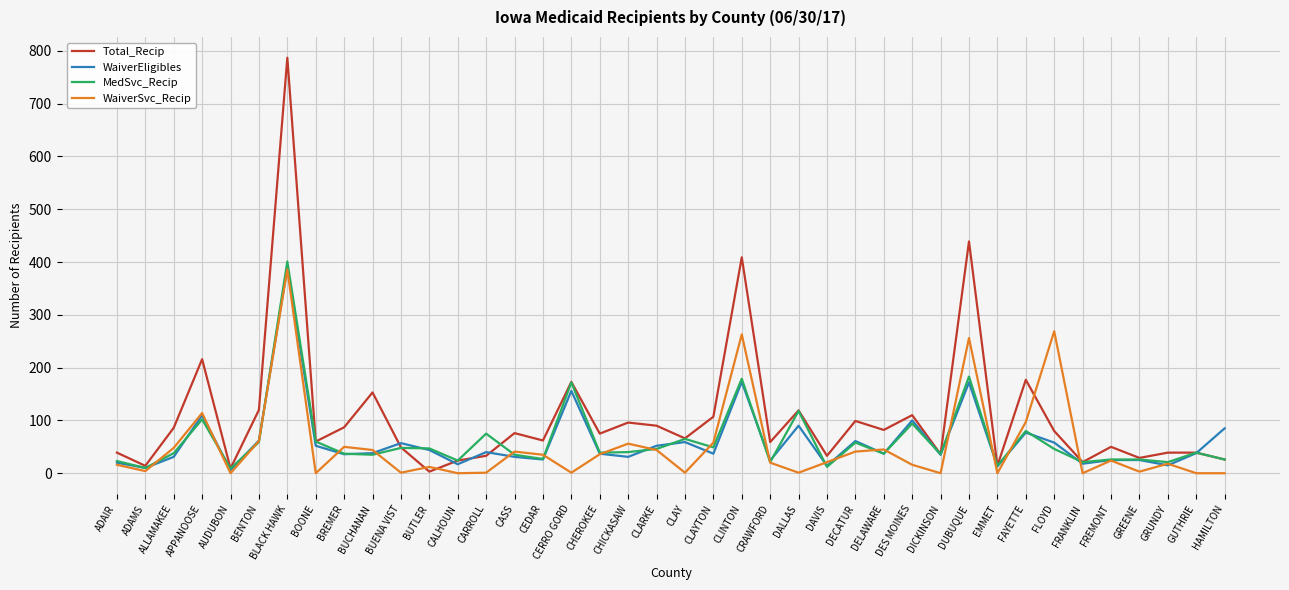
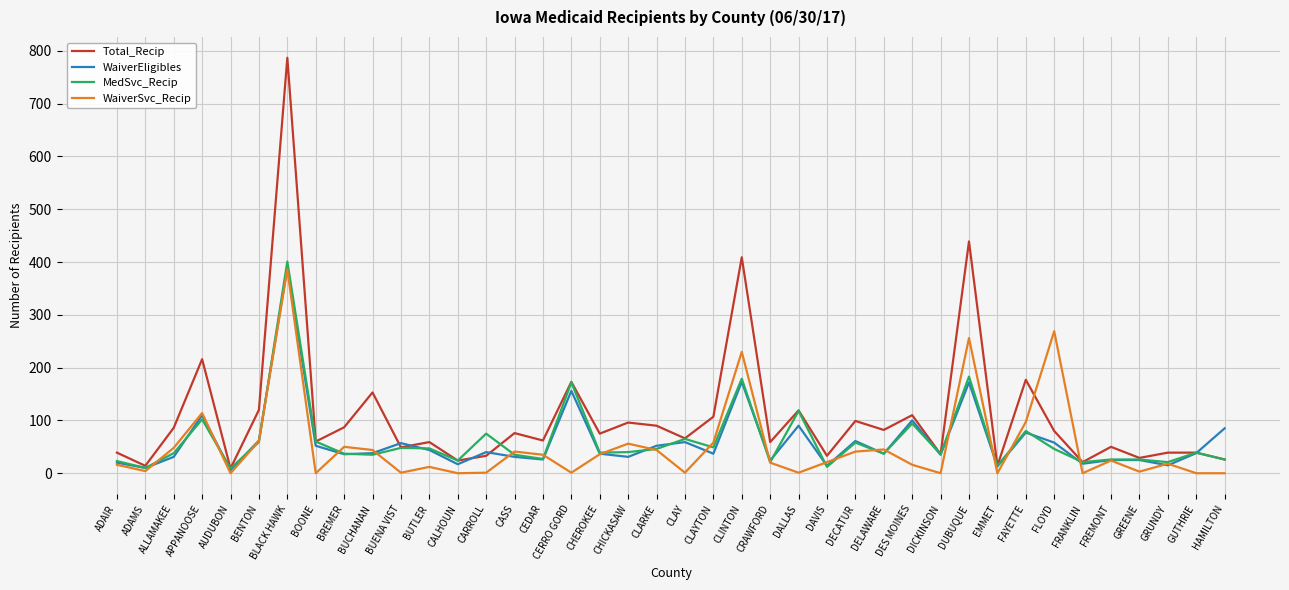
  {
    "Total_Recip": {
      "ADAIR": 40,
      "ALLAMAKEE": 90,
      "APPANOOSE": 220,
      "BENTON": 120,
      "BLACK HAWK": 790,
      "BREMER": 90,
      "BUCHANAN": 150,
-     "BUTLER": 0,
+     "BUTLER": 60,
      "CARROLL": 30,
      "CASS": 80,
      "CEDAR": 60,
      "CHEROKEE": 80,
      "CHICKASAW": 100,
      "CLARKE": 90,
      "CLAYTON": 110,
      "CLINTON": 410,
      "CRAWFORD": 60,
      "DAVIS": 30,
      "DECATUR": 100,
      "DELAWARE": 80,
      "DES MOINES": 110,
      "DUBUQUE": 440,
      "FAYETTE": 180,
      "FLOYD": 80,
      "FREMONT": 50,
      "GRUNDY": 40
    },
    "WaiverEligibles": {
      "ALLAMAKEE": 30,
      "BOONE": 50,
      "BUENA VIST": 60,
      "CALHOUN": 20,
      "CARROLL": 40,
      "CERRO GORD": 160,
      "CHICKASAW": 30,
      "CLARKE": 50,
      "CLAY": 60,
      "CLAYTON": 40,
      "CLINTON": 170,
      "DALLAS": 90,
      "DES MOINES": 100,
      "DUBUQUE": 170,
      "FLOYD": 60,
      "HAMILTON": 90
    },
    "MedSvc_Recip": {
      "ALLAMAKEE": 40,
      "APPANOOSE": 100,
      "BLACK HAWK": 400,
      "CARROLL": 80,
      "CHICKASAW": 40,
      "CLAYTON": 50,
      "CLINTON": 180,
      "DES MOINES": 90,
      "DUBUQUE": 180,
      "FLOYD": 50
    },
    "WaiverSvc_Recip": {
      "ADAMS": 0,
      "ALLAMAKEE": 50,
      "AUDUBON": 0,
      "BOONE": 0,
      "BREMER": 50,
      "BUCHANAN": 40,
      "BUENA VIST": 0,
      "BUTLER": 10,
      "CALHOUN": 0,
      "CARROLL": 0,
      "CASS": 40,
      "CEDAR": 40,
      "CERRO GORD": 0,
      "CHICKASAW": 60,
      "CLAY": 0,
      "CLAYTON": 60,
-     "CLINTON": 260,
+     "CLINTON": 230,
      "DALLAS": 0,
      "DAVIS": 20,
      "DECATUR": 40,
      "DELAWARE": 50,
      "DES MOINES": 20,
      "DICKINSON": 0,
      "DUBUQUE": 260,
      "EMMET": 0,
      "FAYETTE": 100,
      "FLOYD": 270,
      "FRANKLIN": 0,
      "GREENE": 0,
      "GUTHRIE": 0,
      "HAMILTON": 0
    }
  }
